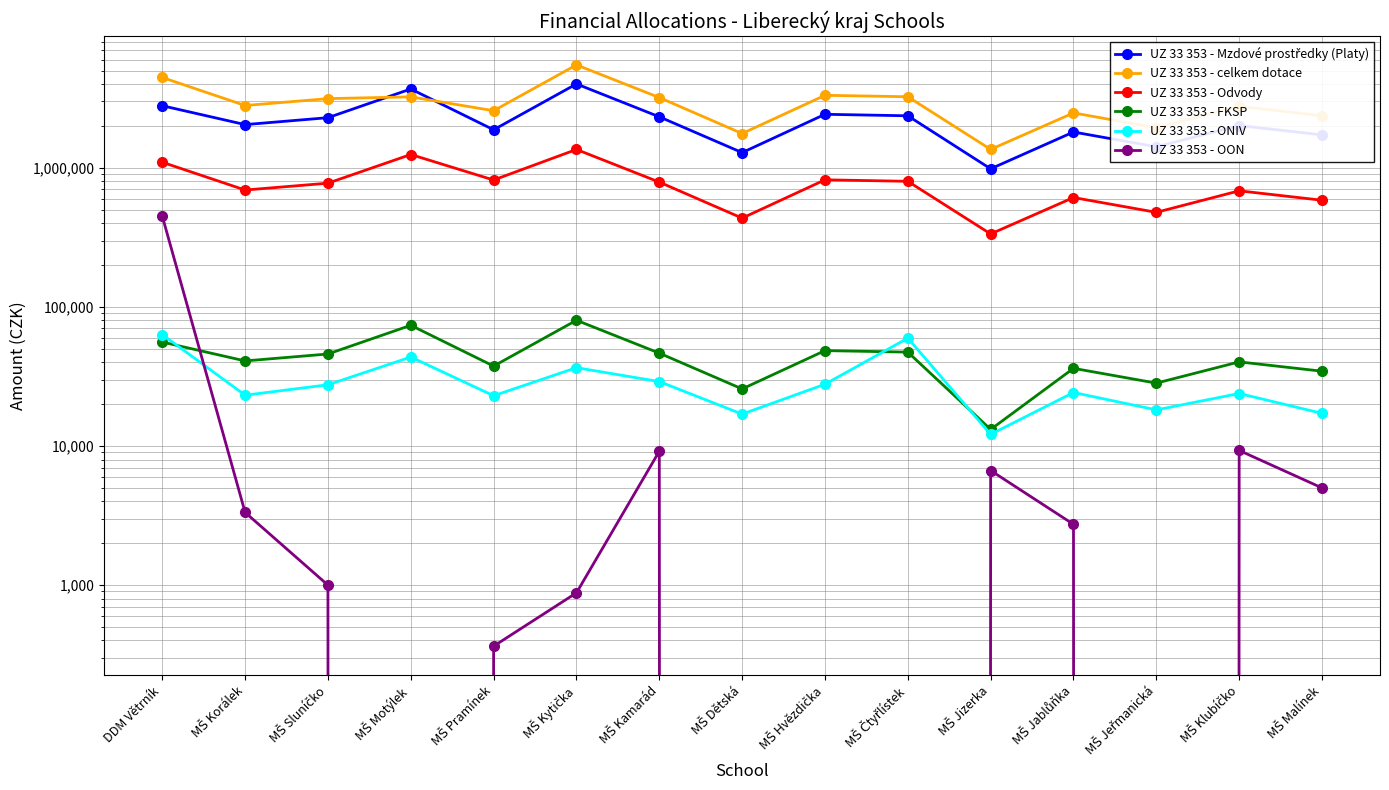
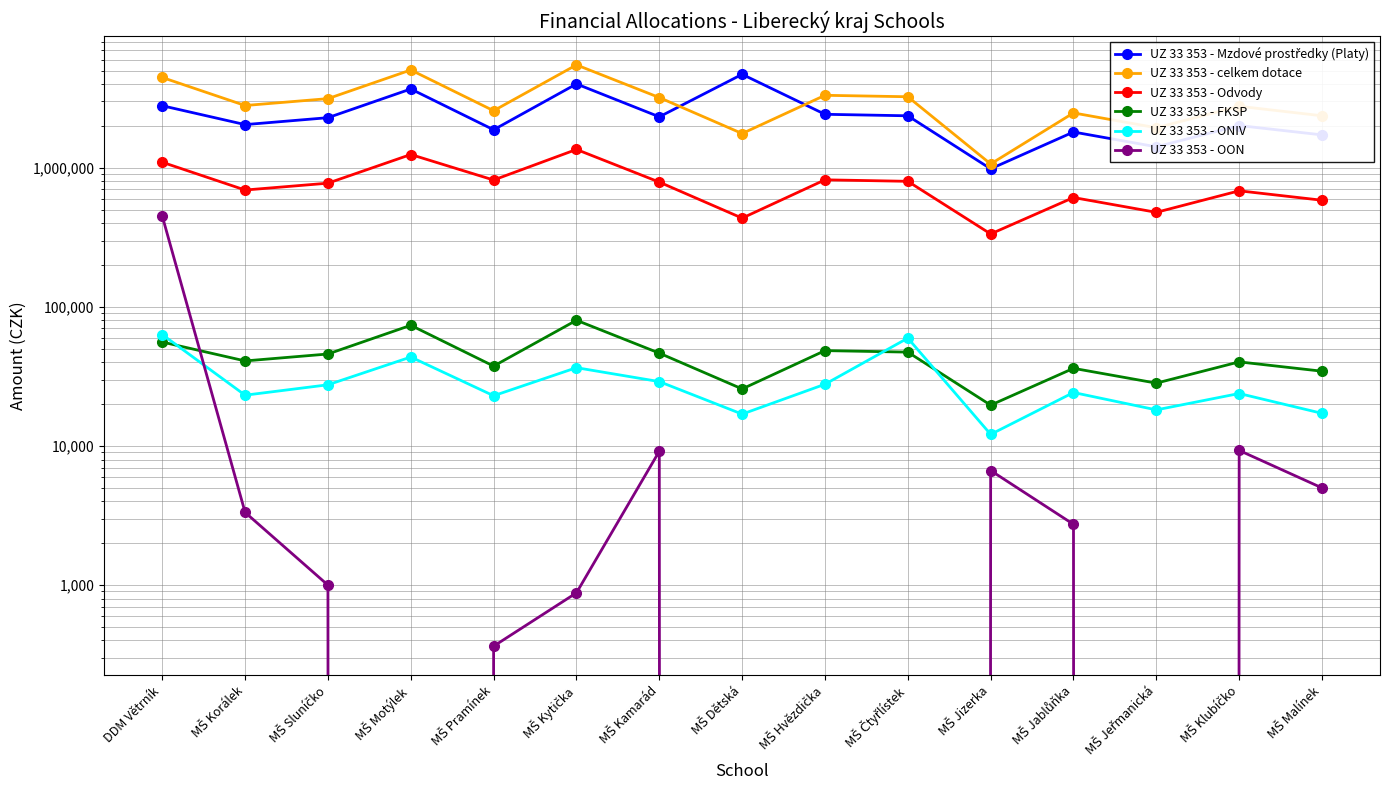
  {
    "UZ 33 353 - Mzdové prostředky (Platy)": {
      "DDM Větrník": "2,800,000",
      "MŠ Korálek": "2,000,000",
      "MŠ Sluníčko": "2,300,000",
      "MŠ Motýlek": "3,700,000",
      "MŠ Pramínek": "1,900,000",
      "MŠ Kytička": "4,000,000",
      "MŠ Kamarád": "2,300,000",
-     "MŠ Dětská": "1,300,000",
+     "MŠ Dětská": "4,700,000",
      "MŠ Hvězdička": "2,400,000",
      "MŠ Čtyřlístek": "2,400,000",
      "MŠ Jizerka": "1,000,000",
      "MŠ Jablůňka": "1,800,000"
    },
    "UZ 33 353 - celkem dotace": {
      "DDM Větrník": "4,500,000",
      "MŠ Korálek": "2,800,000",
      "MŠ Sluníčko": "3,100,000",
-     "MŠ Motýlek": "3,200,000",
+     "MŠ Motýlek": "5,100,000",
      "MŠ Pramínek": "2,600,000",
      "MŠ Kytička": "5,500,000",
      "MŠ Kamarád": "3,200,000",
      "MŠ Dětská": "1,800,000",
      "MŠ Hvězdička": "3,300,000",
      "MŠ Čtyřlístek": "3,200,000",
-     "MŠ Jizerka": "1,400,000",
+     "MŠ Jizerka": "1,100,000",
      "MŠ Jablůňka": "2,500,000"
    },
    "UZ 33 353 - Odvody": {
      "DDM Větrník": "1,100,000",
      "MŠ Korálek": "700,000",
      "MŠ Sluníčko": "800,000",
      "MŠ Motýlek": "1,200,000",
      "MŠ Pramínek": "800,000",
      "MŠ Kytička": "1,400,000",
      "MŠ Kamarád": "800,000",
      "MŠ Dětská": "430,000",
      "MŠ Hvězdička": "800,000",
      "MŠ Čtyřlístek": "800,000",
      "MŠ Jizerka": "330,000",
      "MŠ Jablůňka": "600,000",
      "MŠ Jeřmanická": "480,000",
      "MŠ Klubíčko": "700,000",
      "MŠ Malínek": "580,000"
    },
    "UZ 33 353 - FKSP": {
      "DDM Větrník": "56,000",
      "MŠ Korálek": "41,000",
      "MŠ Sluníčko": "46,000",
      "MŠ Motýlek": "70,000",
      "MŠ Pramínek": "38,000",
      "MŠ Kytička": "80,000",
      "MŠ Kamarád": "47,000",
      "MŠ Dětská": "26,000",
      "MŠ Hvězdička": "49,000",
      "MŠ Čtyřlístek": "47,000",
-     "MŠ Jizerka": "13,000",
+     "MŠ Jizerka": "20,000",
      "MŠ Jablůňka": "36,000",
      "MŠ Jeřmanická": "28,000",
      "MŠ Klubíčko": "40,000",
      "MŠ Malínek": "35,000"
    },
    "UZ 33 353 - ONIV": {
      "DDM Větrník": "60,000",
      "MŠ Korálek": "23,000",
      "MŠ Sluníčko": "28,000",
      "MŠ Motýlek": "44,000",
      "MŠ Pramínek": "23,000",
      "MŠ Kytička": "37,000",
      "MŠ Kamarád": "29,000",
      "MŠ Dětská": "17,000",
      "MŠ Hvězdička": "28,000",
      "MŠ Čtyřlístek": "60,000",
      "MŠ Jizerka": "12,000",
      "MŠ Jablůňka": "24,000",
      "MŠ Jeřmanická": "18,000",
      "MŠ Klubíčko": "24,000",
      "MŠ Malínek": "17,000"
    },
    "UZ 33 353 - OON": {
      "DDM Větrník": "450,000",
      "MŠ Korálek": "3,300",
      "MŠ Sluníčko": "1,000",
      "MŠ Pramínek": "360",
      "MŠ Kytička": "900",
      "MŠ Kamarád": "9,000",
      "MŠ Jizerka": "7,000",
      "MŠ Jablůňka": "2,700",
      "MŠ Klubíčko": "9,000",
      "MŠ Malínek": "5,000"
    }
  }
